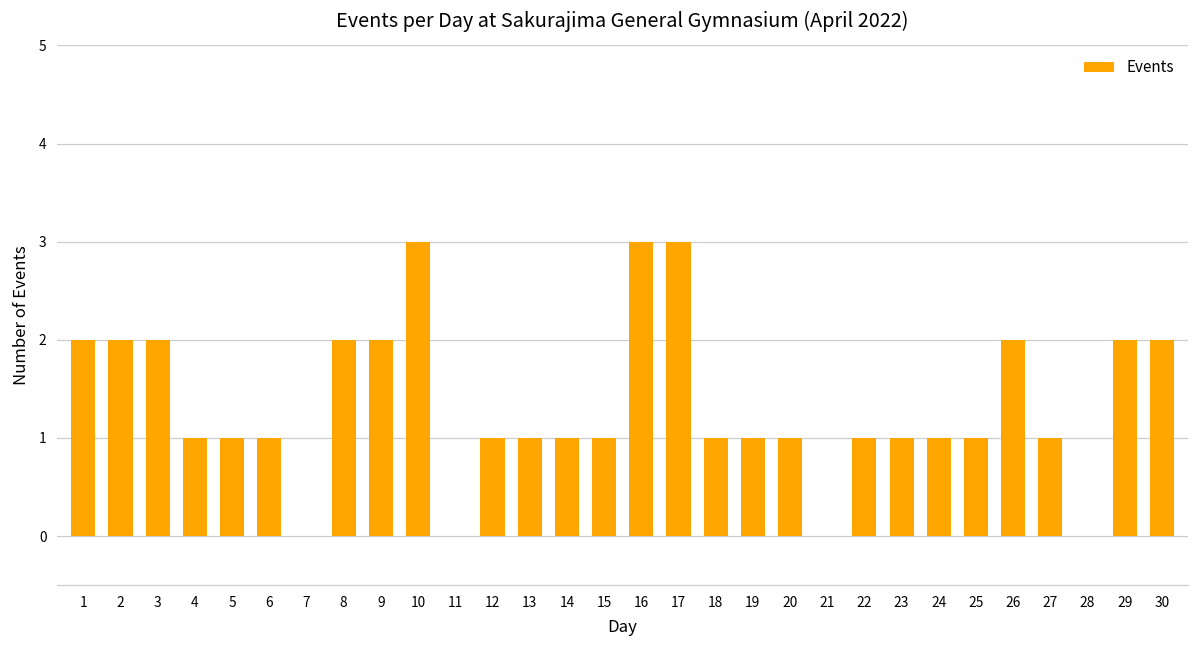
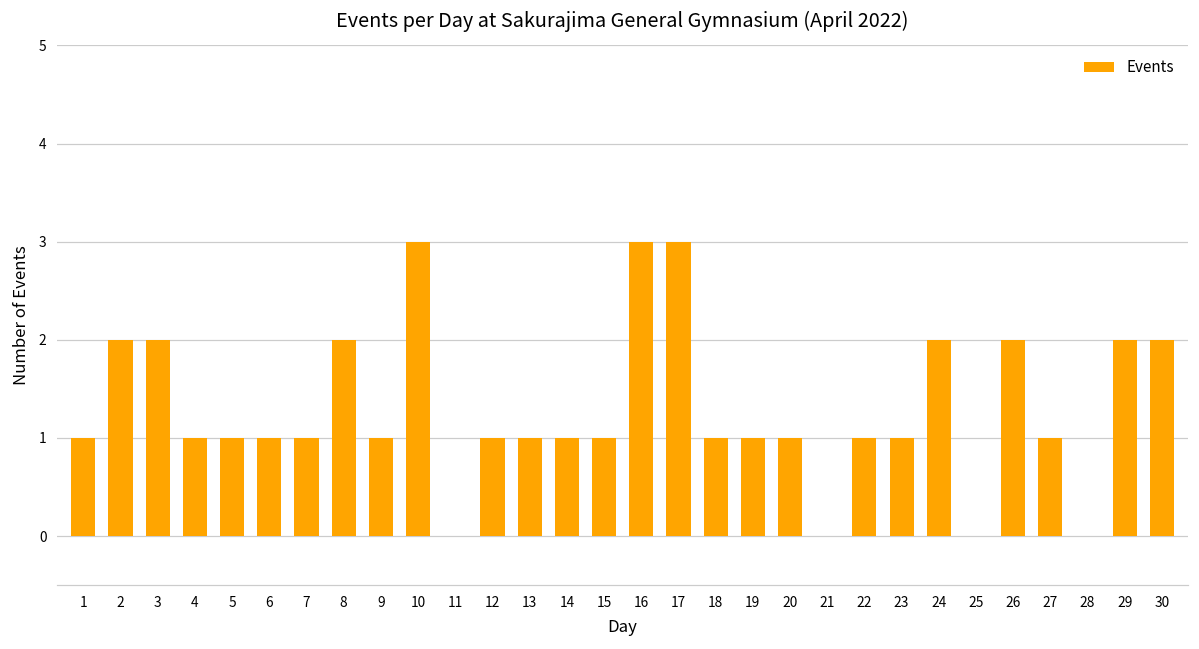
  {
-   "1": 2,
+   "1": 1,
    "2": 2,
    "3": 2,
    "4": 1,
    "5": 1,
    "6": 1,
-   "7": 0,
+   "7": 1,
    "8": 2,
-   "9": 2,
+   "9": 1,
    "10": 3,
    "11": 0,
    "12": 1,
    "13": 1,
    "14": 1,
    "15": 1,
    "16": 3,
    "17": 3,
    "18": 1,
    "19": 1,
    "20": 1,
    "21": 0,
    "22": 1,
    "23": 1,
-   "24": 1,
-   "25": 1,
+   "24": 2,
+   "25": 0,
    "26": 2,
    "27": 1,
    "28": 0,
    "29": 2,
    "30": 2
  }
